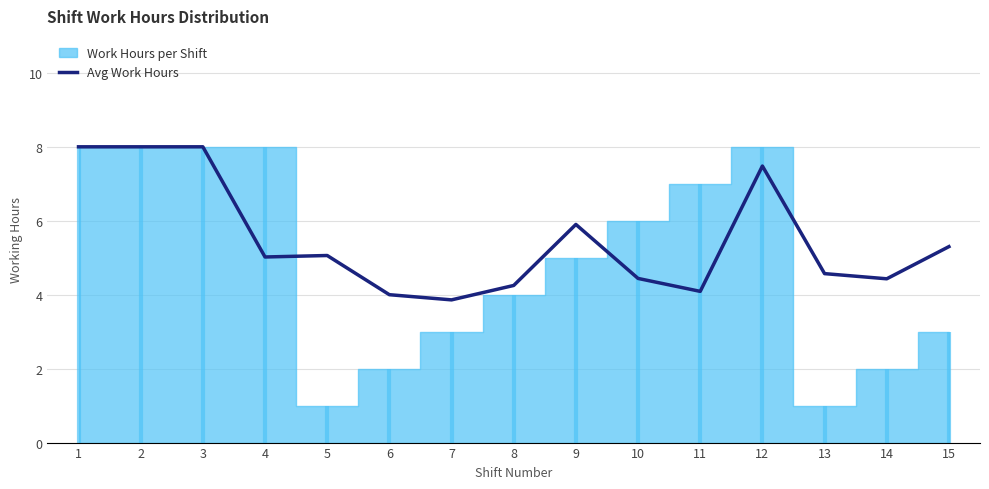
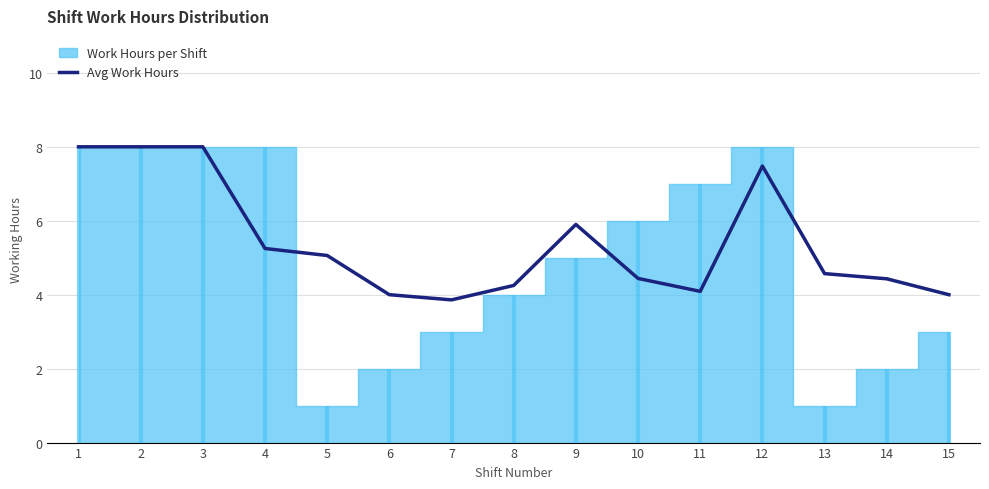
  {
    "Avg Work Hours": {
      "2": 8.0,
      "3": 8.0,
-     "4": 5.0,
+     "4": 5.3,
      "5": 5.1,
      "6": 4.0,
      "7": 3.9,
      "8": 4.3,
      "9": 5.9,
      "10": 4.4,
      "11": 4.1,
      "12": 7.5,
      "13": 4.6,
      "14": 4.4,
-     "15": 5.3
+     "15": 4.0
    }
  }
